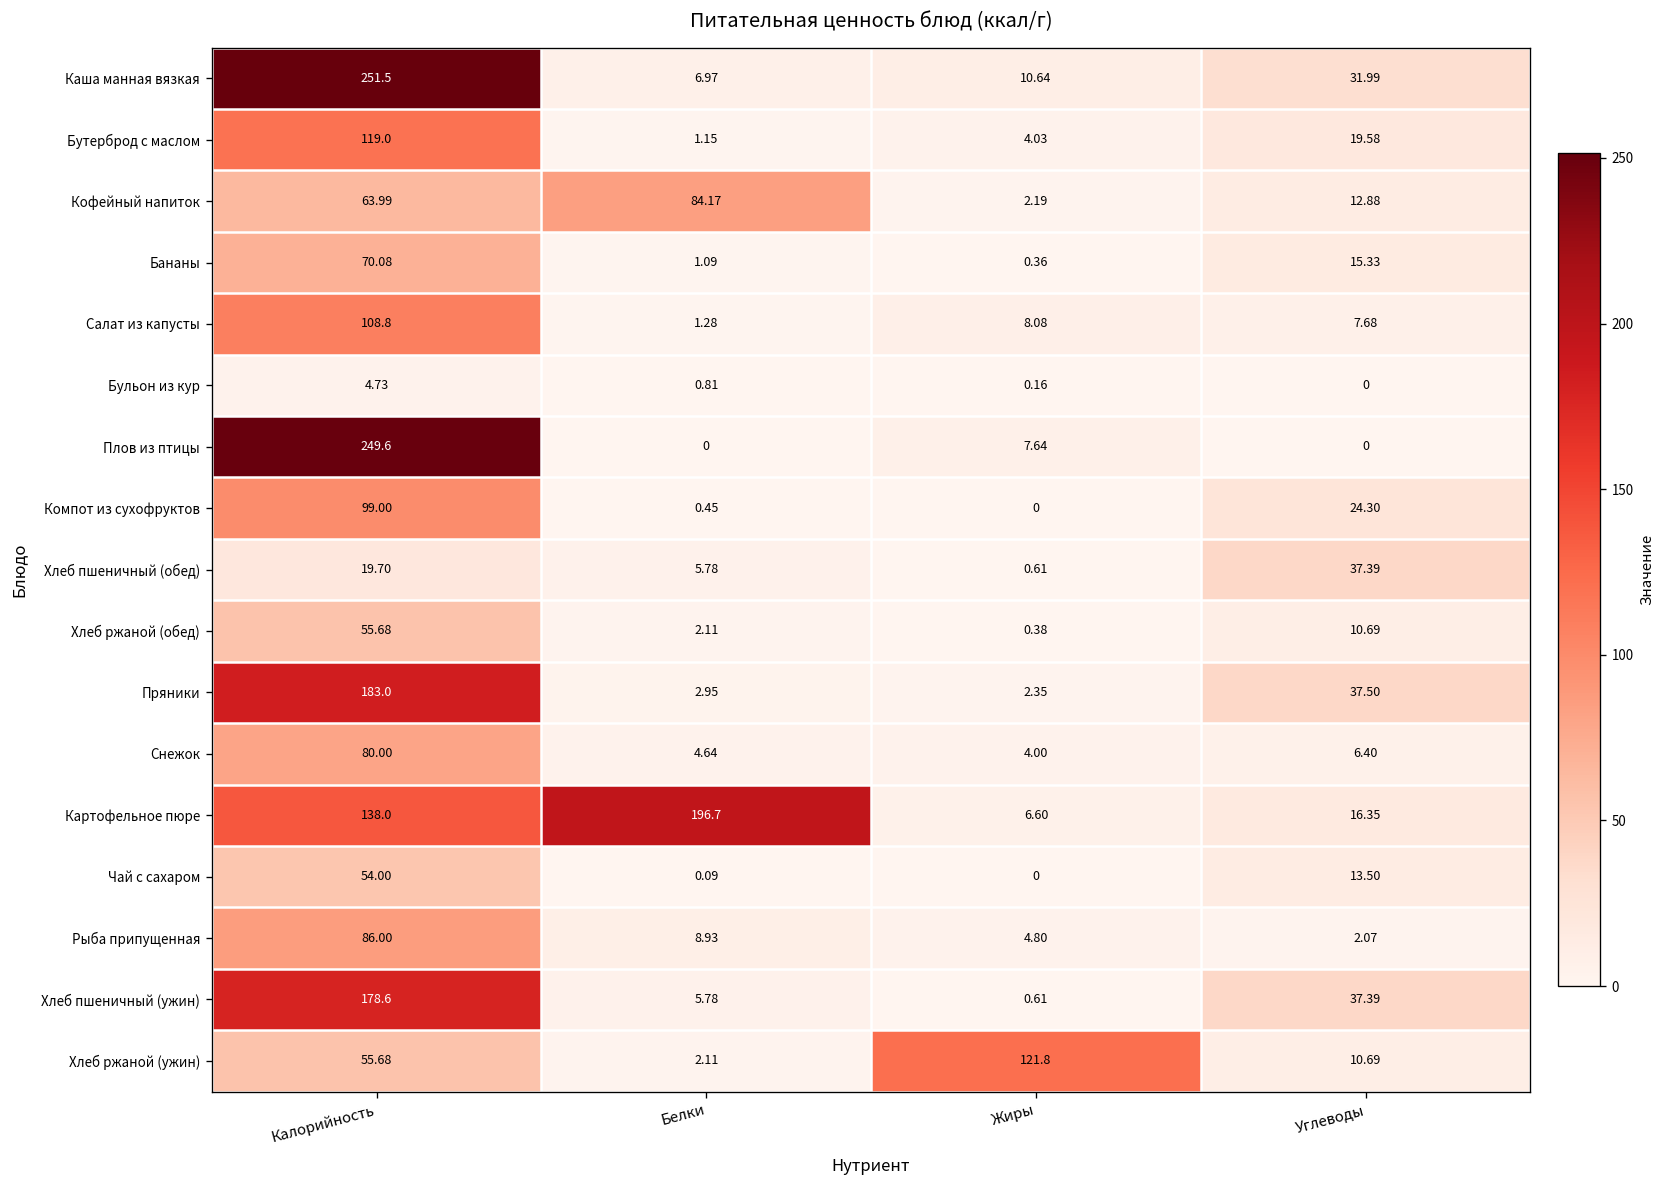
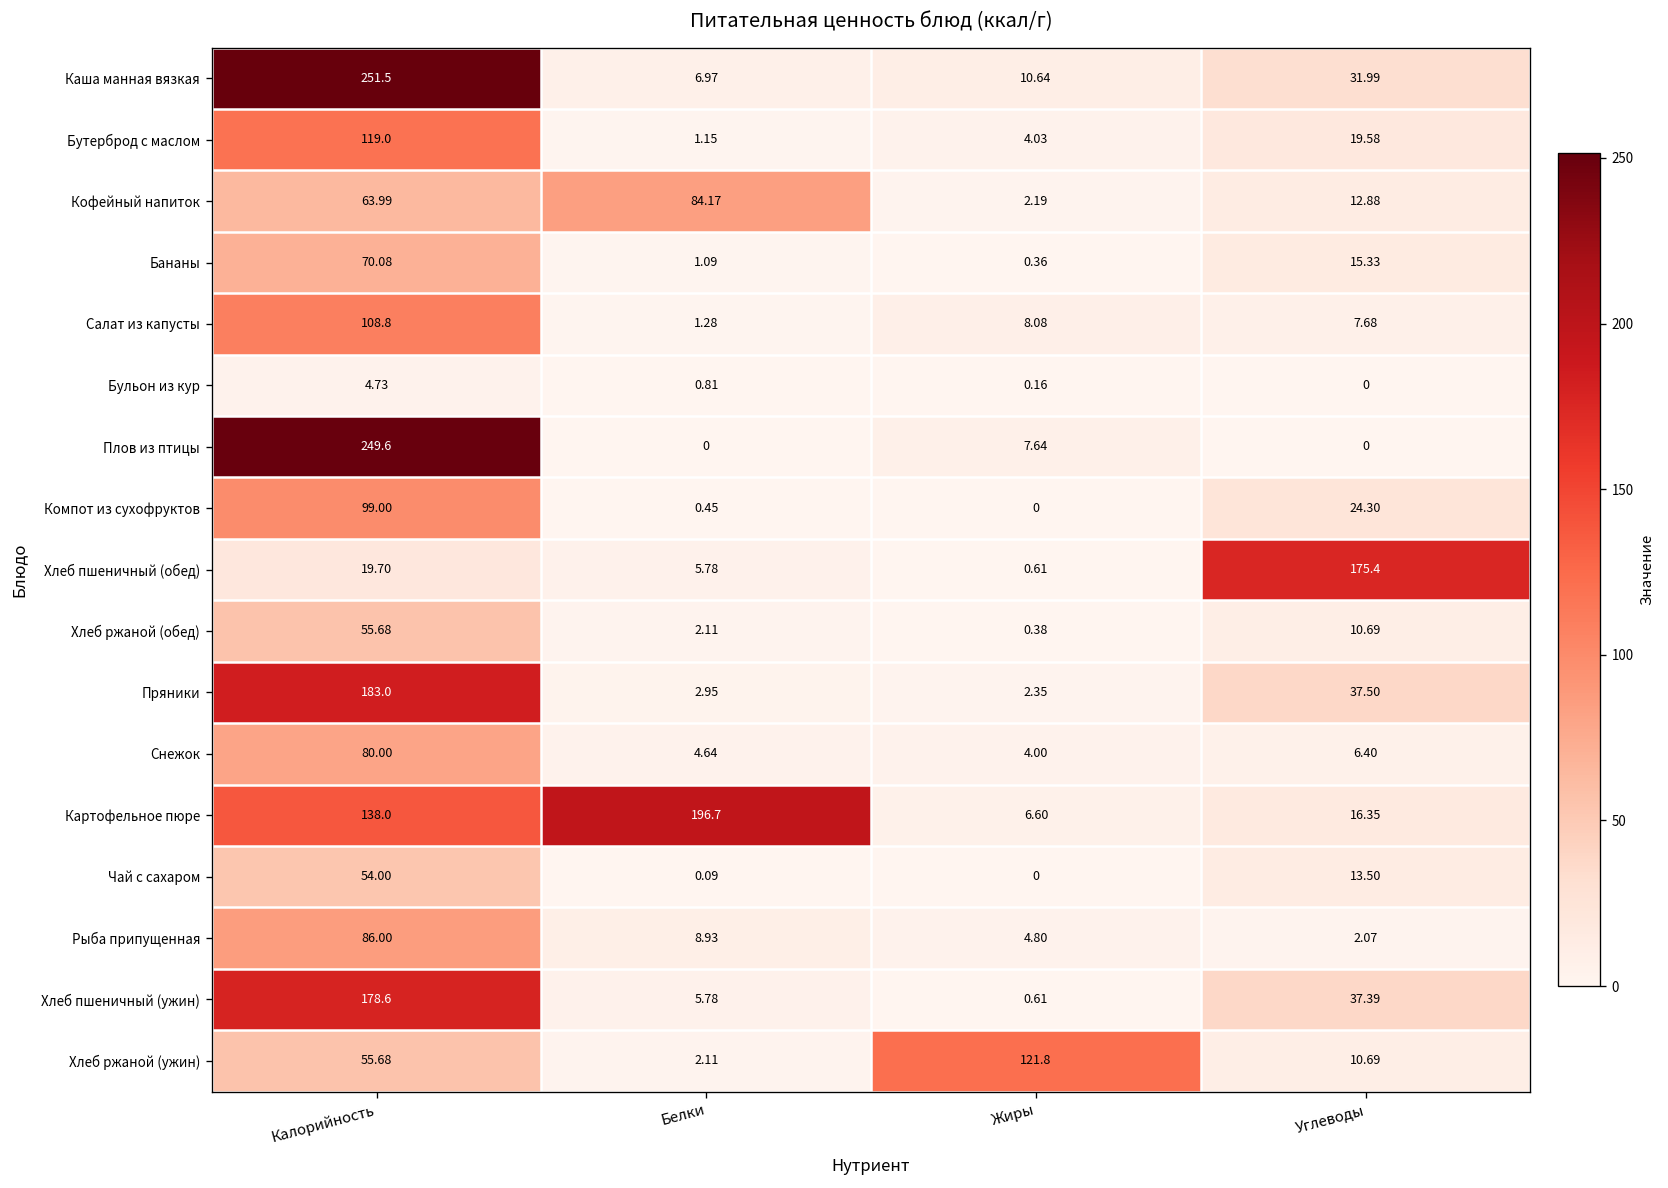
  {
    "Каша манная вязкая": {
      "Калорийность": 251.5,
      "Белки": 6.97,
      "Жиры": 10.64,
      "Углеводы": 31.99
    },
    "Бутерброд с маслом": {
      "Калорийность": 119.0,
      "Белки": 1.15,
      "Жиры": 4.03,
      "Углеводы": 19.58
    },
    "Кофейный напиток": {
      "Калорийность": 63.99,
      "Белки": 84.17,
      "Жиры": 2.19,
      "Углеводы": 12.88
    },
    "Бананы": {
      "Калорийность": 70.08,
      "Белки": 1.09,
      "Жиры": 0.36,
      "Углеводы": 15.33
    },
    "Салат из капусты": {
      "Калорийность": 108.8,
      "Белки": 1.28,
      "Жиры": 8.08,
      "Углеводы": 7.68
    },
    "Бульон из кур": {
      "Калорийность": 4.73,
      "Белки": 0.81,
      "Жиры": 0.16,
      "Углеводы": 0
    },
    "Плов из птицы": {
      "Калорийность": 249.6,
      "Белки": 0,
      "Жиры": 7.64,
      "Углеводы": 0
    },
    "Компот из сухофруктов": {
      "Калорийность": 99.00,
      "Белки": 0.45,
      "Жиры": 0,
      "Углеводы": 24.30
    },
    "Хлеб пшеничный (обед)": {
      "Калорийность": 19.70,
      "Белки": 5.78,
      "Жиры": 0.61,
-     "Углеводы": 37.39
+     "Углеводы": 175.4
    },
    "Хлеб ржаной (обед)": {
      "Калорийность": 55.68,
      "Белки": 2.11,
      "Жиры": 0.38,
      "Углеводы": 10.69
    },
    "Пряники": {
      "Калорийность": 183.0,
      "Белки": 2.95,
      "Жиры": 2.35,
      "Углеводы": 37.50
    },
    "Снежок": {
      "Калорийность": 80.00,
      "Белки": 4.64,
      "Жиры": 4.00,
      "Углеводы": 6.40
    },
    "Картофельное пюре": {
      "Калорийность": 138.0,
      "Белки": 196.7,
      "Жиры": 6.60,
      "Углеводы": 16.35
    },
    "Чай с сахаром": {
      "Калорийность": 54.00,
      "Белки": 0.09,
      "Жиры": 0,
      "Углеводы": 13.50
    },
    "Рыба припущенная": {
      "Калорийность": 86.00,
      "Белки": 8.93,
      "Жиры": 4.80,
      "Углеводы": 2.07
    },
    "Хлеб пшеничный (ужин)": {
      "Калорийность": 178.6,
      "Белки": 5.78,
      "Жиры": 0.61,
      "Углеводы": 37.39
    },
    "Хлеб ржаной (ужин)": {
      "Калорийность": 55.68,
      "Белки": 2.11,
      "Жиры": 121.8,
      "Углеводы": 10.69
    }
  }
